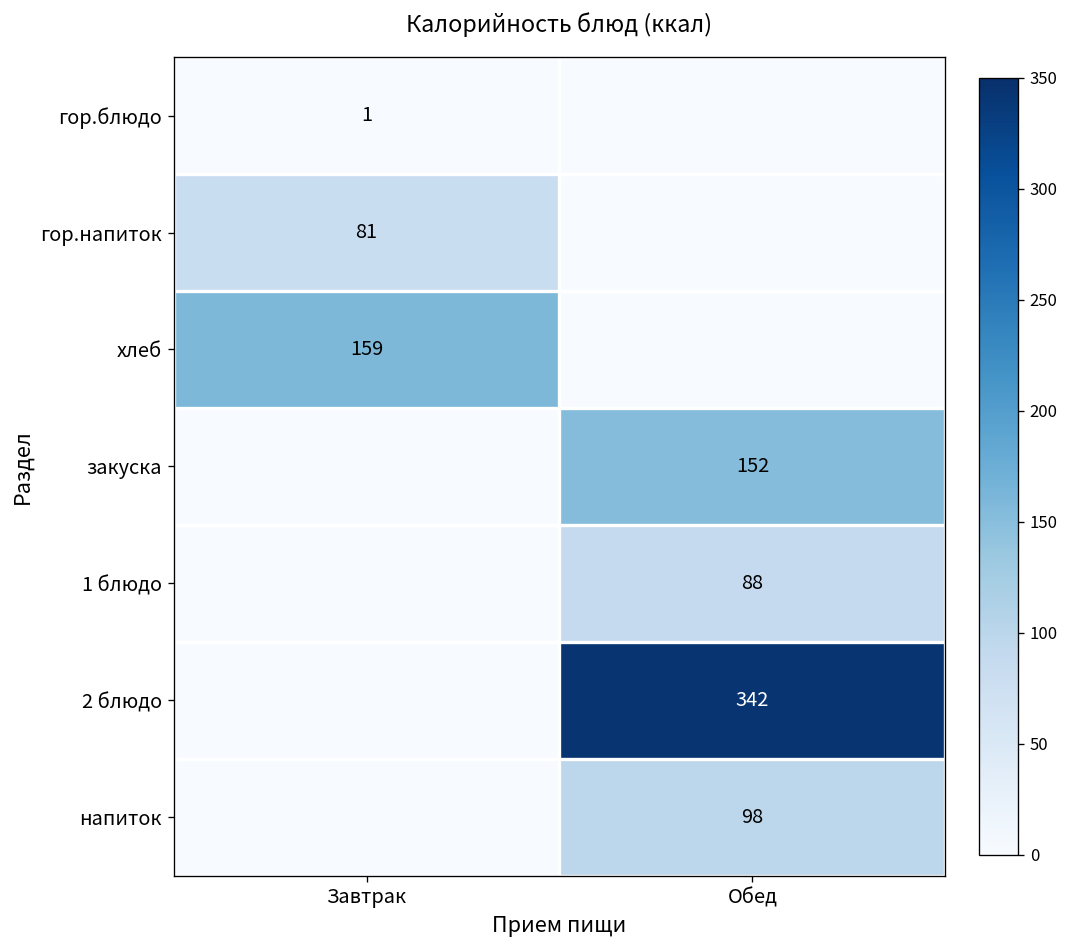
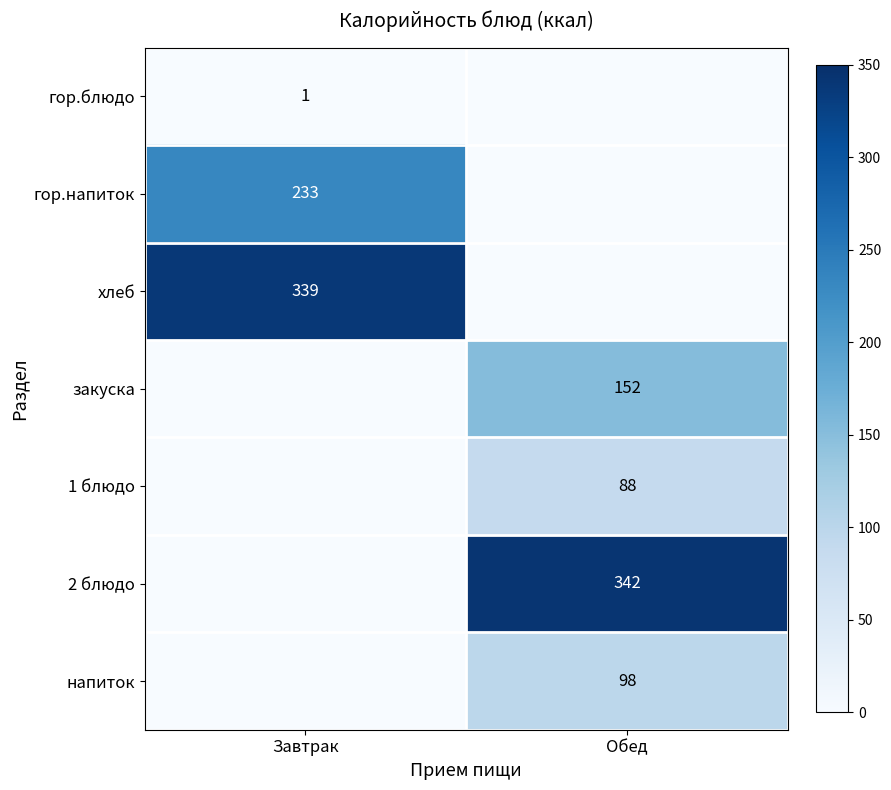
  {
    "гор.блюдо": {
      "Завтрак": 1
    },
    "гор.напиток": {
-     "Завтрак": 81
+     "Завтрак": 233
    },
    "хлеб": {
-     "Завтрак": 159
+     "Завтрак": 339
    },
    "закуска": {
      "Обед": 152
    },
    "1 блюдо": {
      "Обед": 88
    },
    "2 блюдо": {
      "Обед": 342
    },
    "напиток": {
      "Обед": 98
    }
  }
